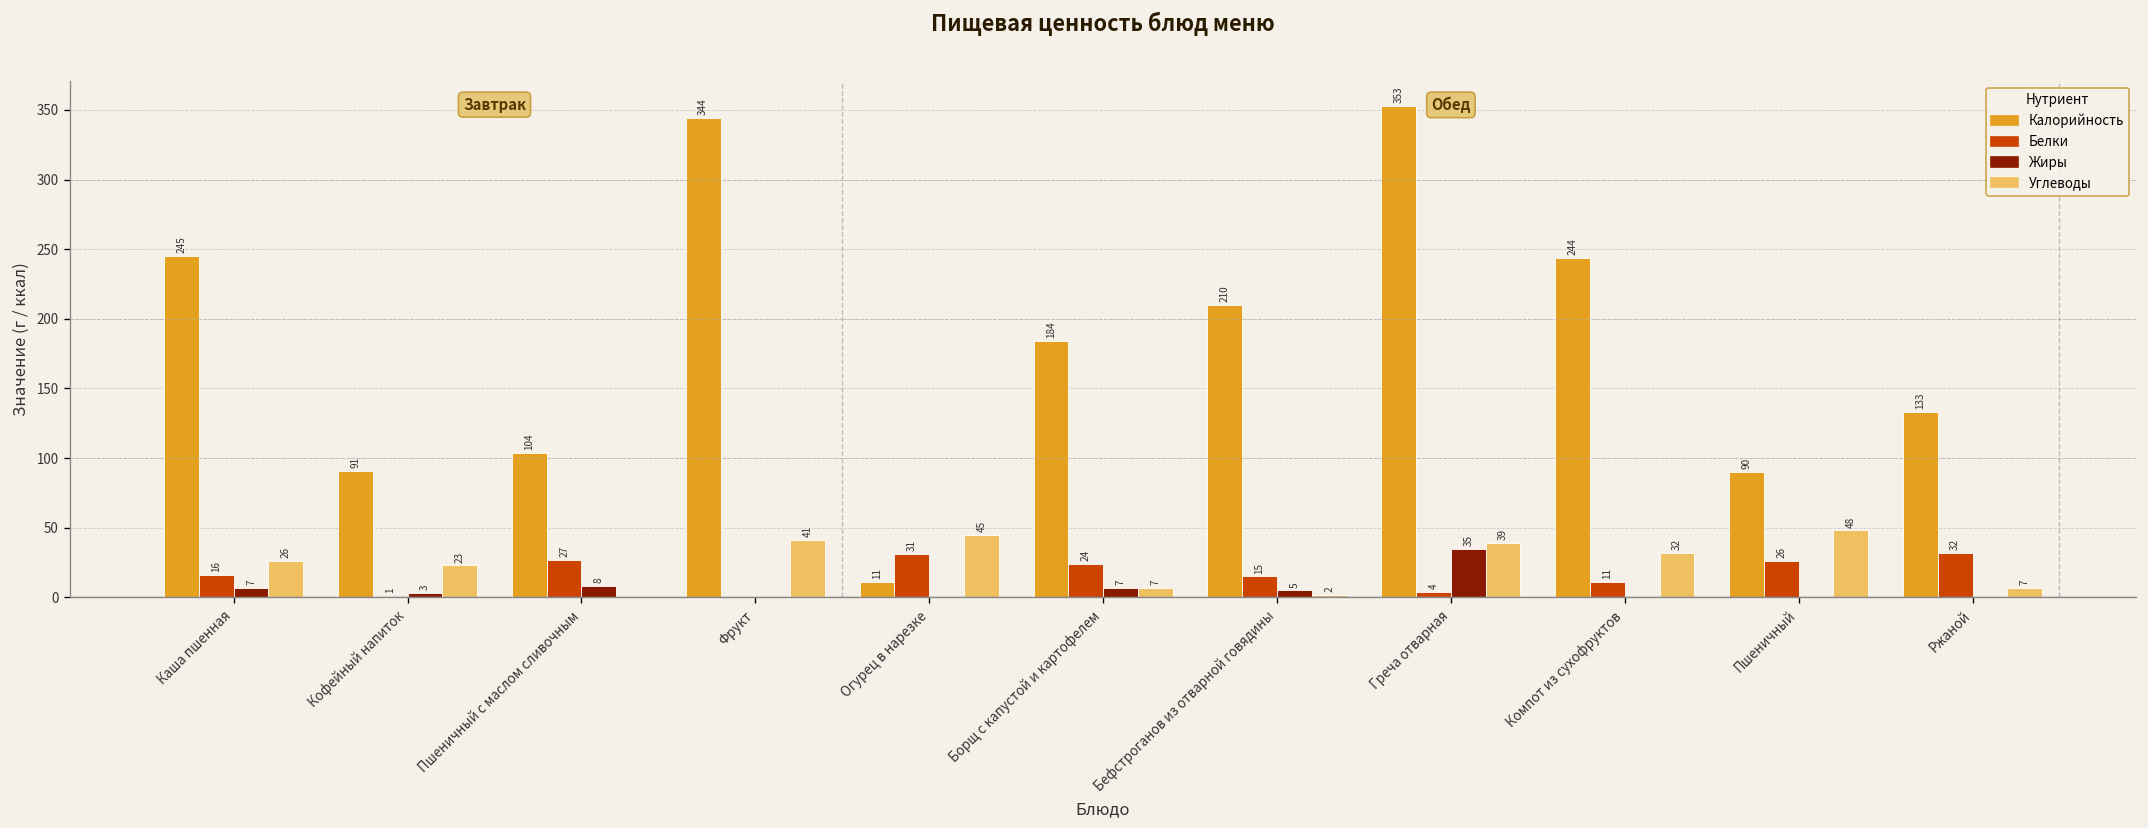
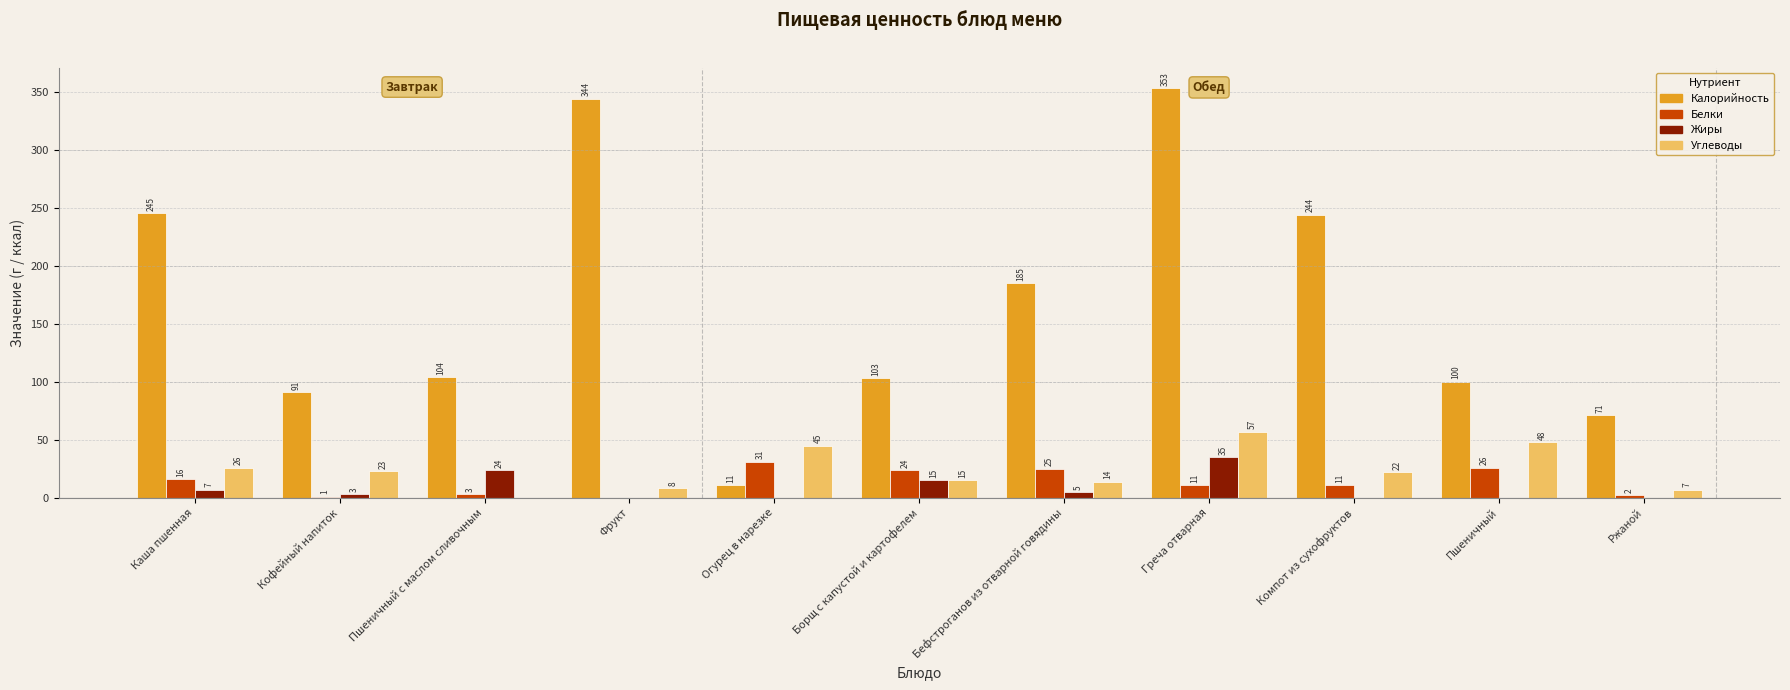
  {
    "Калорийность": {
      "Каша пшенная": 245,
      "Кофейный напиток": 91,
      "Пшеничный с маслом сливочным": 104,
      "Фрукт": 344,
      "Огурец в нарезке": 11,
-     "Борщ с капустой и картофелем": 184,
-     "Бефстроганов из отварной говядины": 210,
+     "Борщ с капустой и картофелем": 103,
+     "Бефстроганов из отварной говядины": 185,
      "Греча отварная": 353,
      "Компот из сухофруктов": 244,
-     "Пшеничный": 90,
-     "Ржаной": 133
+     "Пшеничный": 100,
+     "Ржаной": 71
    },
    "Белки": {
      "Каша пшенная": 16,
      "Кофейный напиток": 1,
-     "Пшеничный с маслом сливочным": 27,
+     "Пшеничный с маслом сливочным": 3,
      "Огурец в нарезке": 31,
      "Борщ с капустой и картофелем": 24,
-     "Бефстроганов из отварной говядины": 15,
-     "Греча отварная": 4,
+     "Бефстроганов из отварной говядины": 25,
+     "Греча отварная": 11,
      "Компот из сухофруктов": 11,
      "Пшеничный": 26,
-     "Ржаной": 32
+     "Ржаной": 2
    },
    "Жиры": {
      "Каша пшенная": 7,
      "Кофейный напиток": 3,
-     "Пшеничный с маслом сливочным": 8,
-     "Борщ с капустой и картофелем": 7,
+     "Пшеничный с маслом сливочным": 24,
+     "Борщ с капустой и картофелем": 15,
      "Бефстроганов из отварной говядины": 5,
      "Греча отварная": 35
    },
    "Углеводы": {
      "Каша пшенная": 26,
      "Кофейный напиток": 23,
-     "Фрукт": 41,
+     "Фрукт": 8,
      "Огурец в нарезке": 45,
-     "Борщ с капустой и картофелем": 7,
-     "Бефстроганов из отварной говядины": 2,
-     "Греча отварная": 39,
-     "Компот из сухофруктов": 32,
+     "Борщ с капустой и картофелем": 15,
+     "Бефстроганов из отварной говядины": 14,
+     "Греча отварная": 57,
+     "Компот из сухофруктов": 22,
      "Пшеничный": 48,
      "Ржаной": 7
    }
  }
